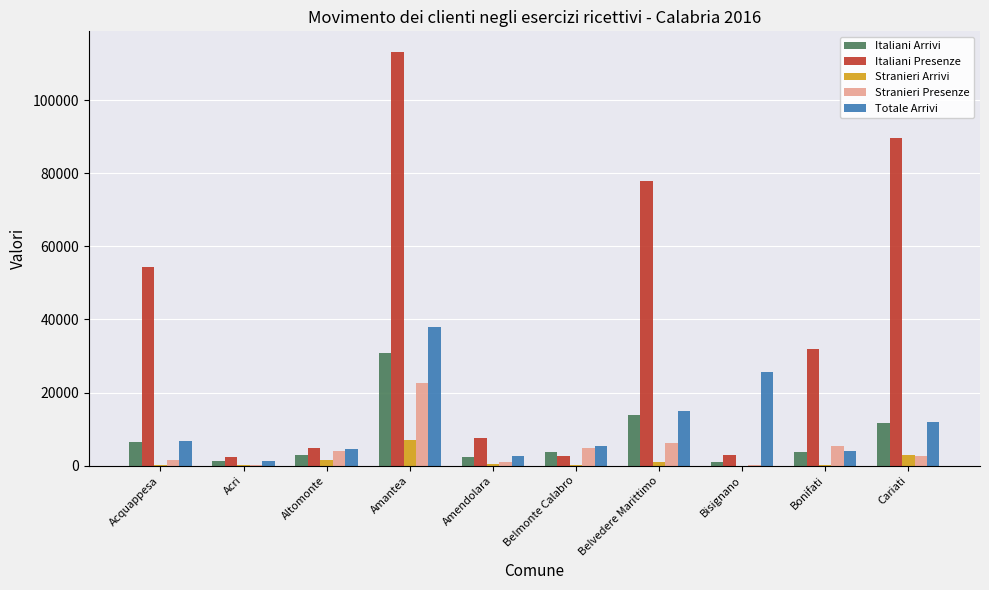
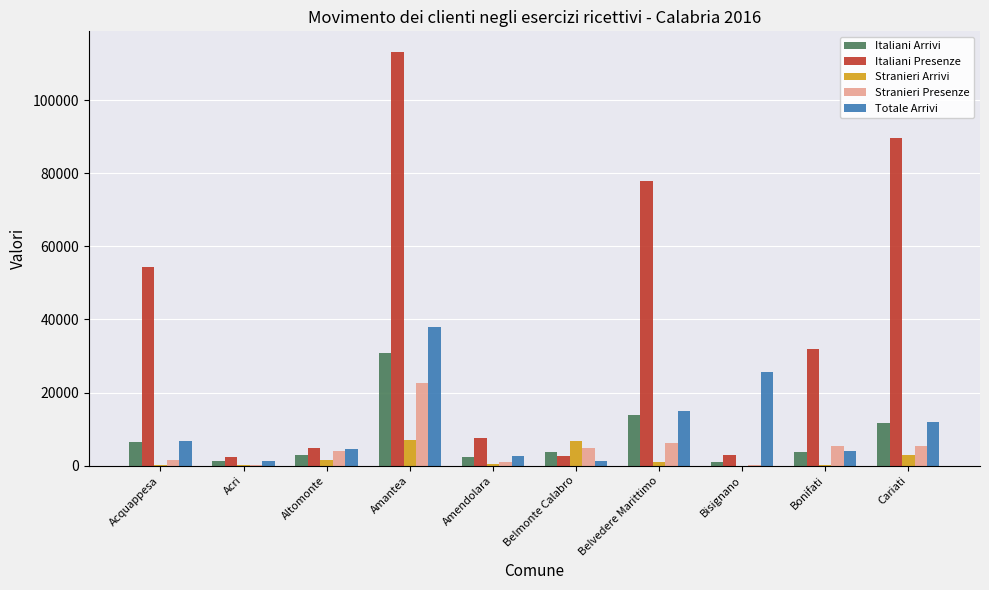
  {
    "Italiani Arrivi": {
      "Acquappesa": 7000,
      "Acri": 1000,
      "Altomonte": 3000,
      "Amantea": 31000,
      "Amendolara": 2000,
      "Belmonte Calabro": 4000,
      "Belvedere Marittimo": 14000,
      "Bisignano": 1000,
      "Bonifati": 4000,
      "Cariati": 12000
    },
    "Italiani Presenze": {
      "Acquappesa": 54000,
      "Acri": 2000,
      "Altomonte": 5000,
      "Amantea": 113000,
      "Amendolara": 8000,
      "Belmonte Calabro": 3000,
      "Belvedere Marittimo": 78000,
      "Bisignano": 3000,
      "Bonifati": 32000,
      "Cariati": 90000
    },
    "Stranieri Arrivi": {
      "Altomonte": 1000,
      "Amantea": 7000,
-     "Belmonte Calabro": 0,
+     "Belmonte Calabro": 7000,
      "Belvedere Marittimo": 1000,
      "Cariati": 3000
    },
    "Stranieri Presenze": {
      "Acquappesa": 2000,
      "Altomonte": 4000,
      "Amantea": 23000,
      "Amendolara": 1000,
      "Belmonte Calabro": 5000,
      "Belvedere Marittimo": 6000,
      "Bonifati": 5000,
-     "Cariati": 3000
+     "Cariati": 6000
    },
    "Totale Arrivi": {
      "Acquappesa": 7000,
      "Acri": 1000,
      "Altomonte": 4000,
      "Amantea": 38000,
      "Amendolara": 3000,
-     "Belmonte Calabro": 5000,
+     "Belmonte Calabro": 1000,
      "Belvedere Marittimo": 15000,
      "Bisignano": 26000,
      "Bonifati": 4000,
      "Cariati": 12000
    }
  }
